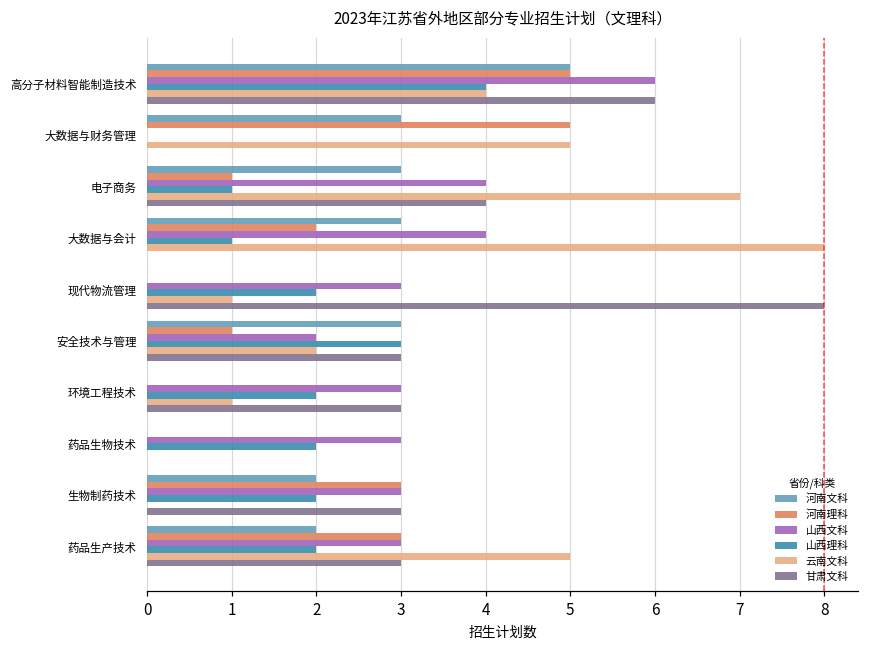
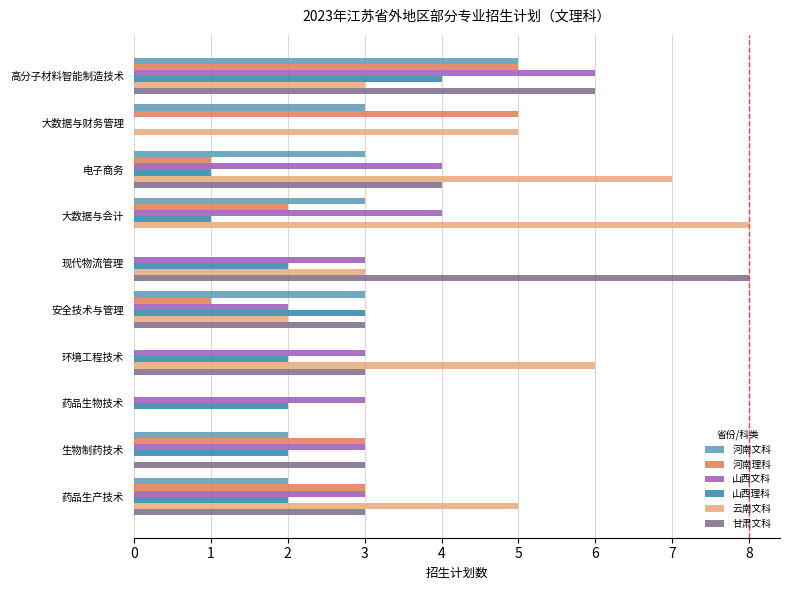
  {
    "河南理科": {
      "高分子材料智能制造技术": 5,
      "大数据与财务管理": 5,
      "电子商务": 1,
      "大数据与会计": 2,
      "现代物流管理": 0,
      "安全技术与管理": 1,
      "环境工程技术": 0,
      "药品生物技术": 0,
      "生物制药技术": 3,
      "药品生产技术": 3
    },
    "云南文科": {
-     "高分子材料智能制造技术": 4,
+     "高分子材料智能制造技术": 3,
      "大数据与财务管理": 5,
      "电子商务": 7,
      "大数据与会计": 8,
-     "现代物流管理": 1,
+     "现代物流管理": 3,
      "安全技术与管理": 2,
-     "环境工程技术": 1,
+     "环境工程技术": 6,
      "药品生物技术": 0,
      "生物制药技术": 0,
      "药品生产技术": 5
    }
  }
